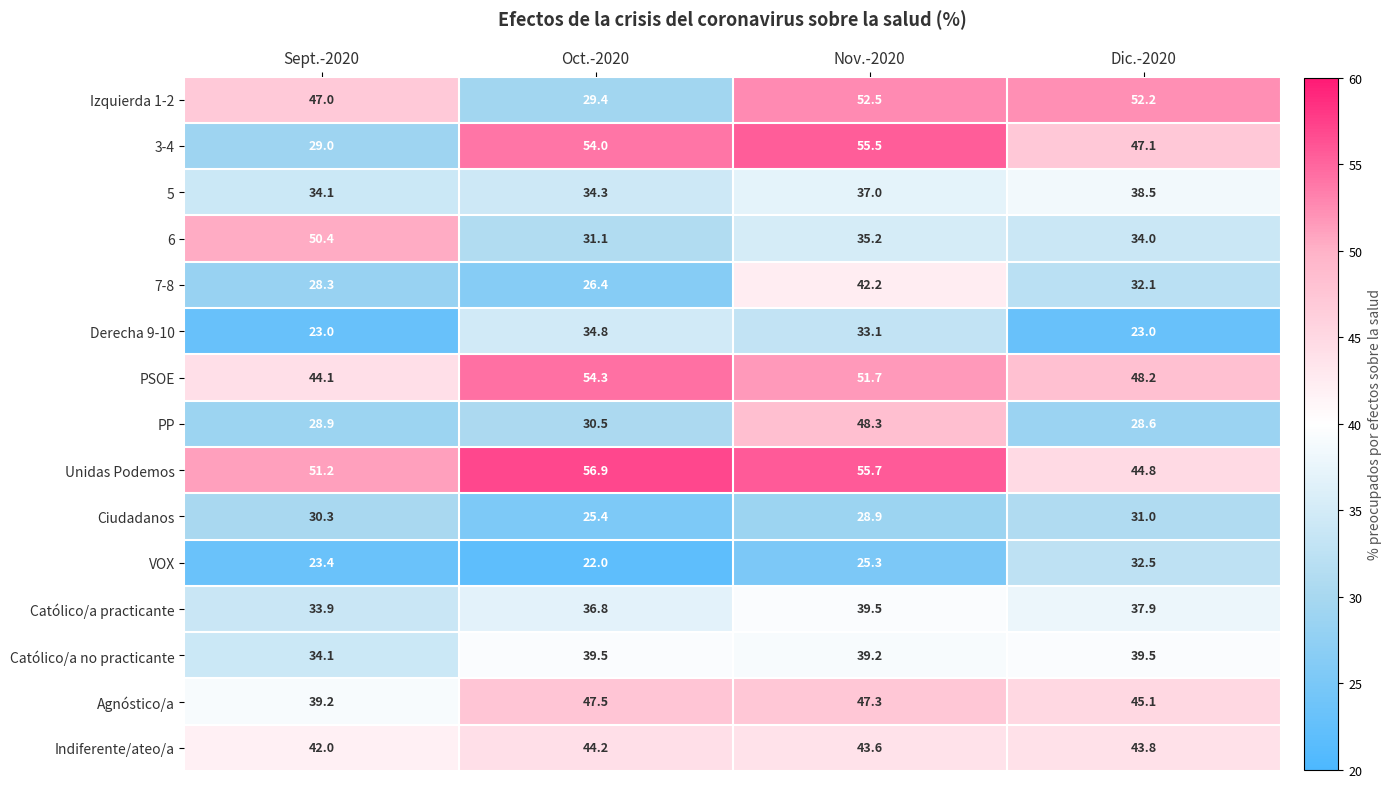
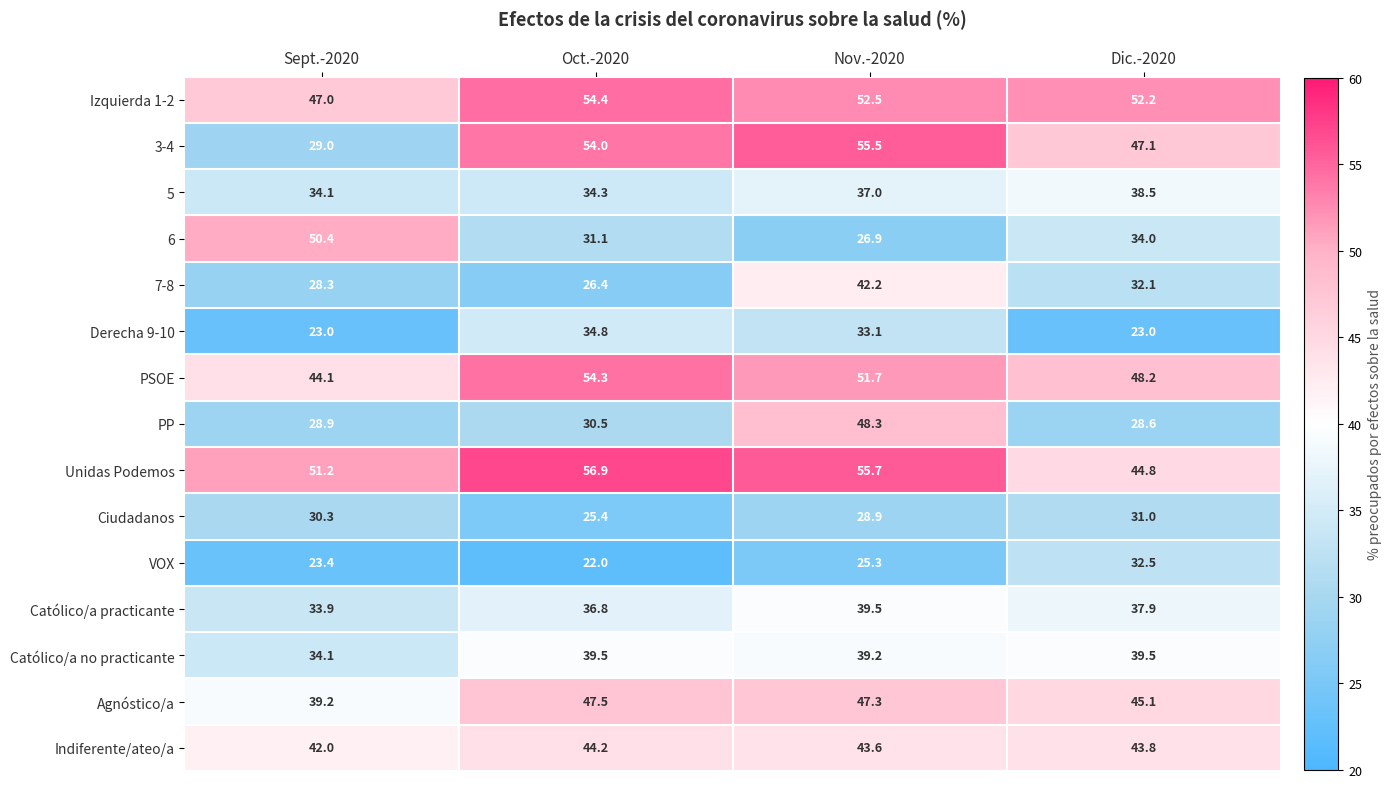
  {
    "Izquierda 1-2": {
      "Sept.-2020": 47.0,
-     "Oct.-2020": 29.4,
+     "Oct.-2020": 54.4,
      "Nov.-2020": 52.5,
      "Dic.-2020": 52.2
    },
    "3-4": {
      "Sept.-2020": 29.0,
      "Oct.-2020": 54.0,
      "Nov.-2020": 55.5,
      "Dic.-2020": 47.1
    },
    "5": {
      "Sept.-2020": 34.1,
      "Oct.-2020": 34.3,
      "Nov.-2020": 37.0,
      "Dic.-2020": 38.5
    },
    "6": {
      "Sept.-2020": 50.4,
      "Oct.-2020": 31.1,
-     "Nov.-2020": 35.2,
+     "Nov.-2020": 26.9,
      "Dic.-2020": 34.0
    },
    "7-8": {
      "Sept.-2020": 28.3,
      "Oct.-2020": 26.4,
      "Nov.-2020": 42.2,
      "Dic.-2020": 32.1
    },
    "Derecha 9-10": {
      "Sept.-2020": 23.0,
      "Oct.-2020": 34.8,
      "Nov.-2020": 33.1,
      "Dic.-2020": 23.0
    },
    "PSOE": {
      "Sept.-2020": 44.1,
      "Oct.-2020": 54.3,
      "Nov.-2020": 51.7,
      "Dic.-2020": 48.2
    },
    "PP": {
      "Sept.-2020": 28.9,
      "Oct.-2020": 30.5,
      "Nov.-2020": 48.3,
      "Dic.-2020": 28.6
    },
    "Unidas Podemos": {
      "Sept.-2020": 51.2,
      "Oct.-2020": 56.9,
      "Nov.-2020": 55.7,
      "Dic.-2020": 44.8
    },
    "Ciudadanos": {
      "Sept.-2020": 30.3,
      "Oct.-2020": 25.4,
      "Nov.-2020": 28.9,
      "Dic.-2020": 31.0
    },
    "VOX": {
      "Sept.-2020": 23.4,
      "Oct.-2020": 22.0,
      "Nov.-2020": 25.3,
      "Dic.-2020": 32.5
    },
    "Católico/a practicante": {
      "Sept.-2020": 33.9,
      "Oct.-2020": 36.8,
      "Nov.-2020": 39.5,
      "Dic.-2020": 37.9
    },
    "Católico/a no practicante": {
      "Sept.-2020": 34.1,
      "Oct.-2020": 39.5,
      "Nov.-2020": 39.2,
      "Dic.-2020": 39.5
    },
    "Agnóstico/a": {
      "Sept.-2020": 39.2,
      "Oct.-2020": 47.5,
      "Nov.-2020": 47.3,
      "Dic.-2020": 45.1
    },
    "Indiferente/ateo/a": {
      "Sept.-2020": 42.0,
      "Oct.-2020": 44.2,
      "Nov.-2020": 43.6,
      "Dic.-2020": 43.8
    }
  }
